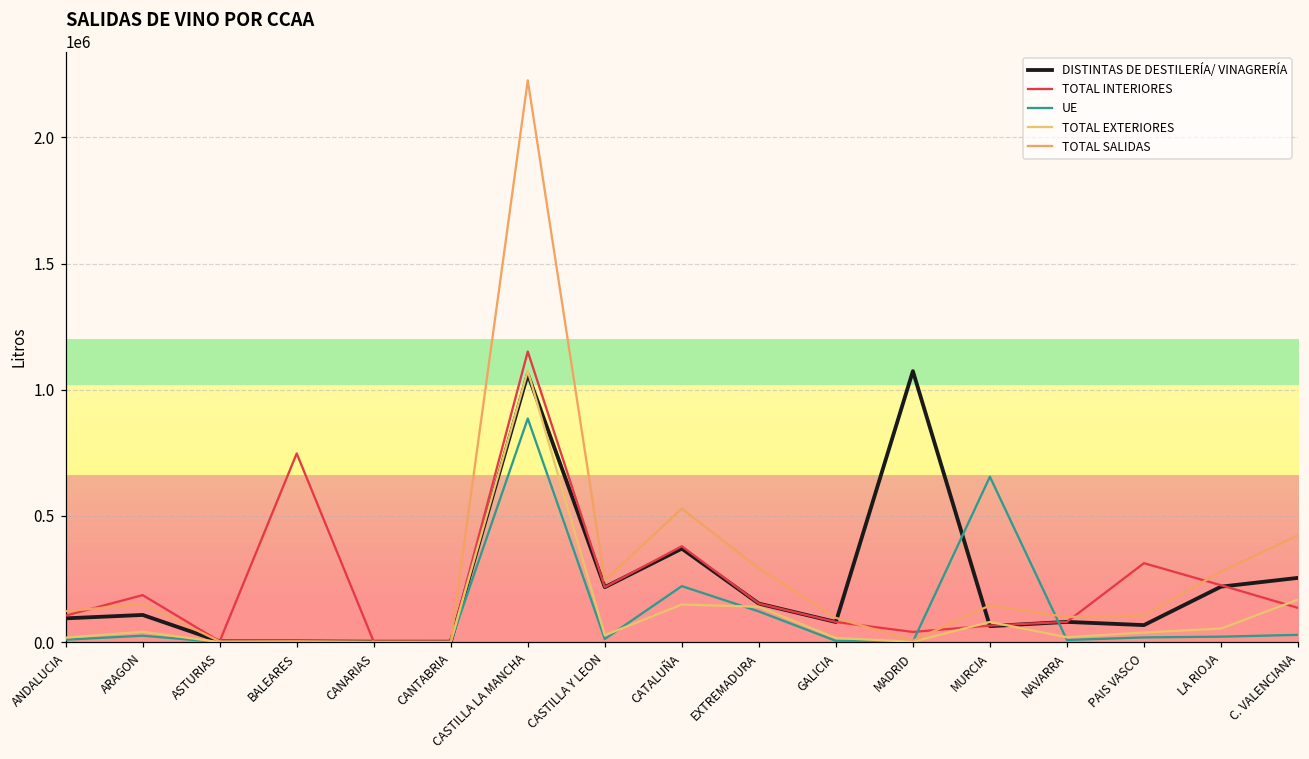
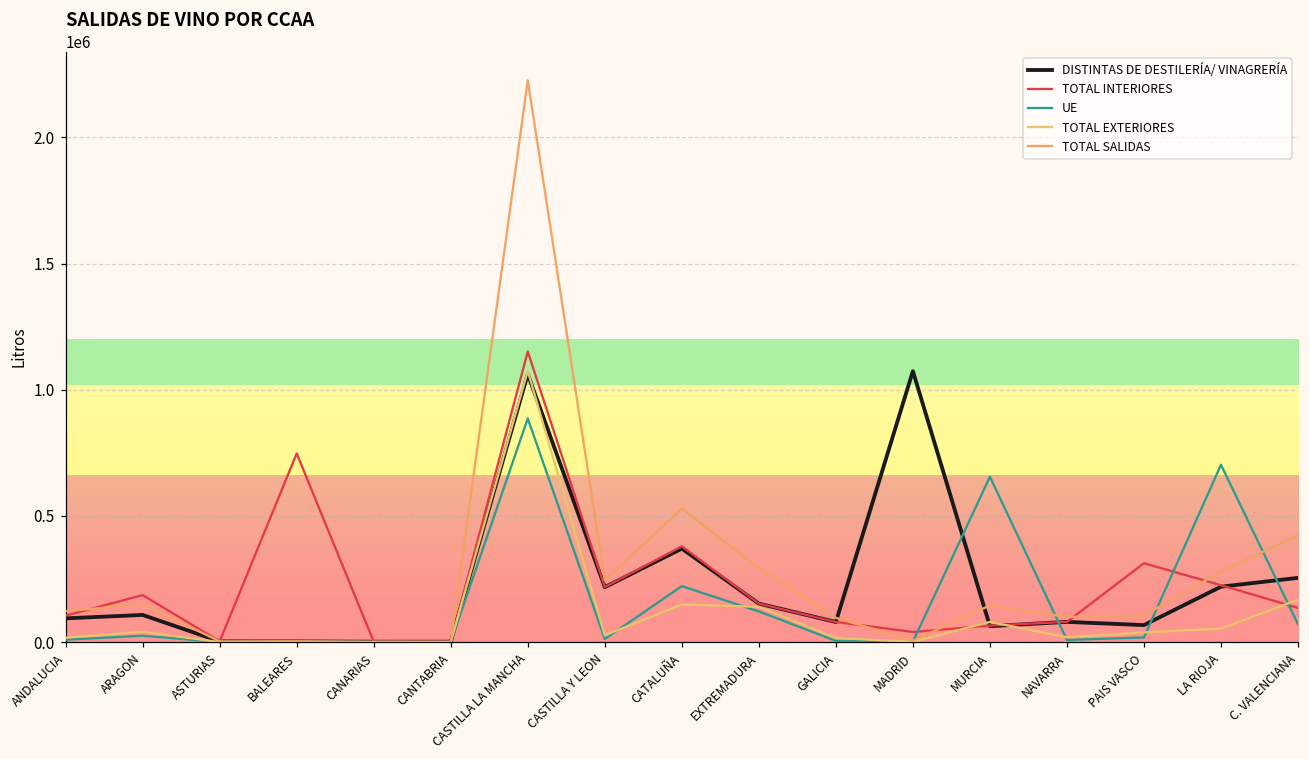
  {
    "DISTINTAS DE DESTILERÍA/ VINAGRERÍA": {
      "ARAGON": 110000,
      "CASTILLA LA MANCHA": 1060000,
      "MADRID": 1070000,
      "PAIS VASCO": 70000,
      "C. VALENCIANA": 250000
    },
    "TOTAL INTERIORES": {
      "ARAGON": 190000,
      "BALEARES": 750000,
      "CASTILLA LA MANCHA": 1150000,
      "MADRID": 40000,
      "PAIS VASCO": 310000,
      "C. VALENCIANA": 140000
    },
    "UE": {
      "ARAGON": 30000,
      "CASTILLA LA MANCHA": 890000,
      "CASTILLA Y LEON": 10000,
      "CATALUÑA": 220000,
      "EXTREMADURA": 120000,
      "GALICIA": 0,
      "MURCIA": 660000,
      "PAIS VASCO": 20000,
-     "LA RIOJA": 20000,
-     "C. VALENCIANA": 30000
+     "LA RIOJA": 700000,
+     "C. VALENCIANA": 70000
    }
  }
